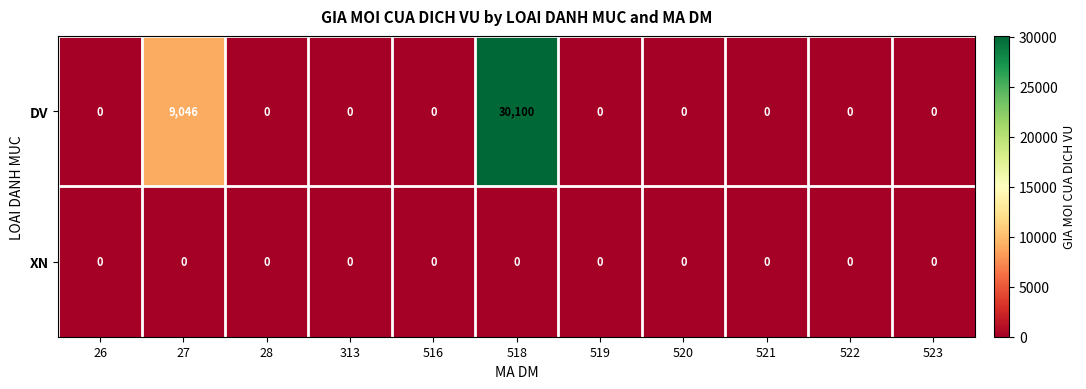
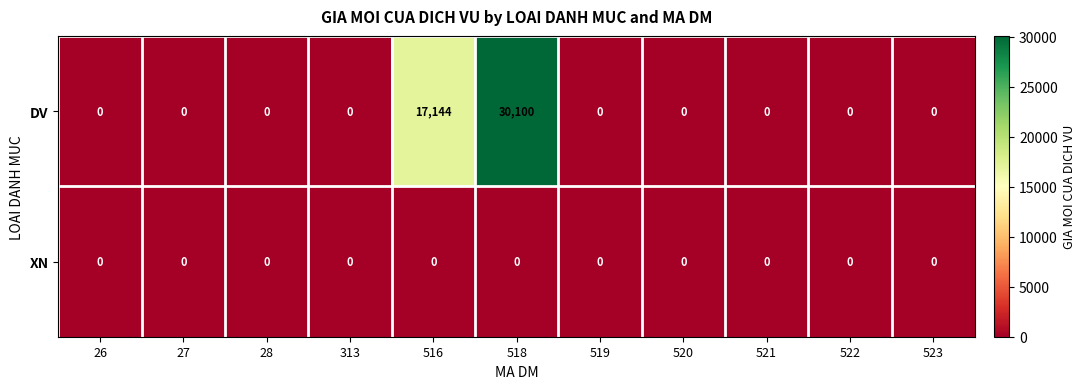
  {
    "DV": {
      "26": "0",
-     "27": "9,046",
+     "27": "0",
      "28": "0",
      "313": "0",
-     "516": "0",
+     "516": "17,144",
      "518": "30,100",
      "519": "0",
      "520": "0",
      "521": "0",
      "522": "0",
      "523": "0"
    },
    "XN": {
      "26": "0",
      "27": "0",
      "28": "0",
      "313": "0",
      "516": "0",
      "518": "0",
      "519": "0",
      "520": "0",
      "521": "0",
      "522": "0",
      "523": "0"
    }
  }
